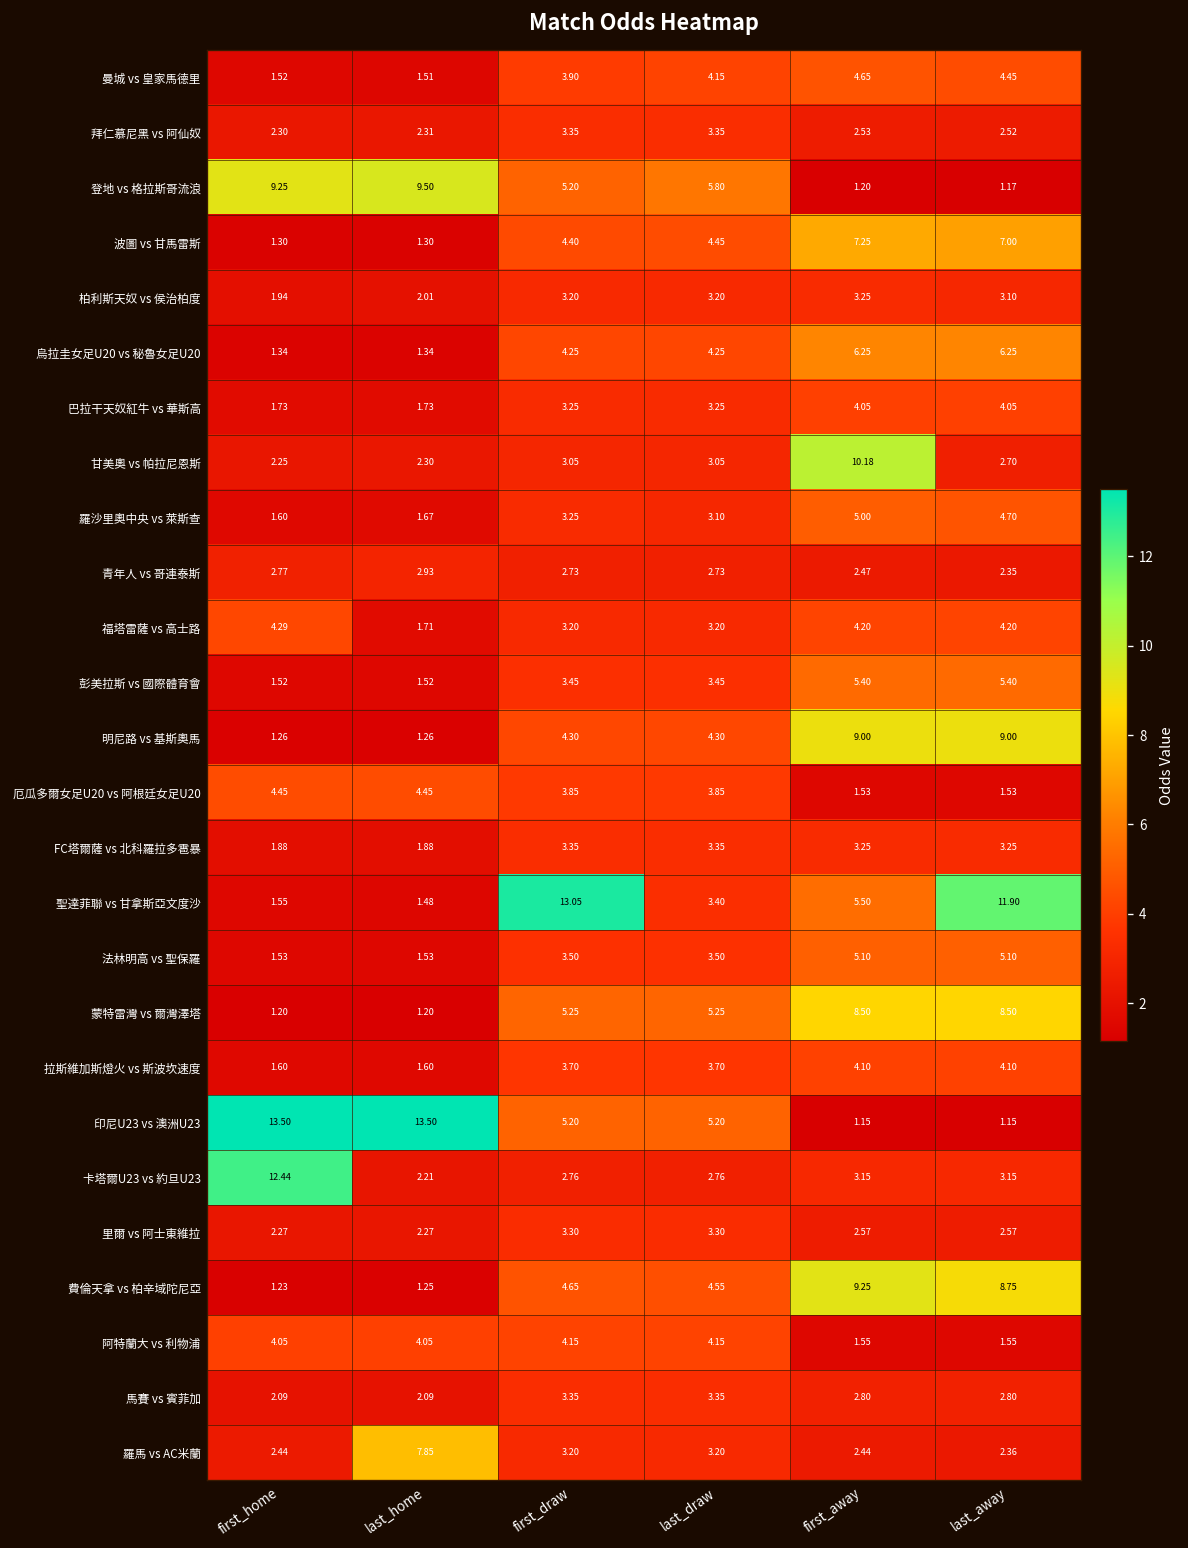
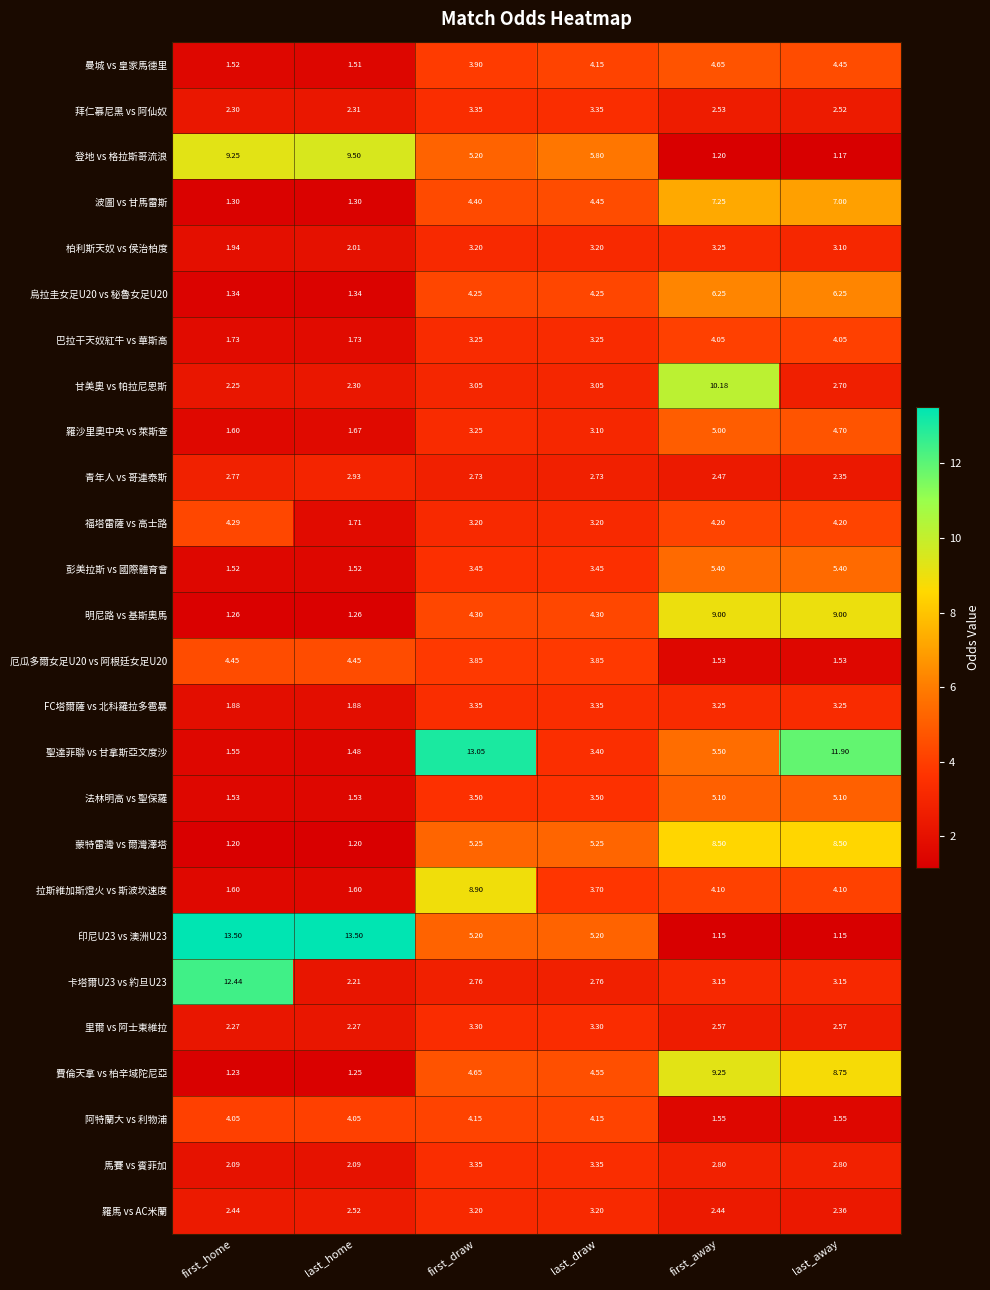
  {
    "曼城 vs 皇家馬德里": {
      "first_home": 1.52,
      "last_home": 1.51,
      "first_draw": 3.90,
      "last_draw": 4.15,
      "first_away": 4.65,
      "last_away": 4.45
    },
    "拜仁慕尼黑 vs 阿仙奴": {
      "first_home": 2.30,
      "last_home": 2.31,
      "first_draw": 3.35,
      "last_draw": 3.35,
      "first_away": 2.53,
      "last_away": 2.52
    },
    "登地 vs 格拉斯哥流浪": {
      "first_home": 9.25,
      "last_home": 9.50,
      "first_draw": 5.20,
      "last_draw": 5.80,
      "first_away": 1.20,
      "last_away": 1.17
    },
    "波圖 vs 甘馬雷斯": {
      "first_home": 1.30,
      "last_home": 1.30,
      "first_draw": 4.40,
      "last_draw": 4.45,
      "first_away": 7.25,
      "last_away": 7.00
    },
    "柏利斯天奴 vs 侯治柏度": {
      "first_home": 1.94,
      "last_home": 2.01,
      "first_draw": 3.20,
      "last_draw": 3.20,
      "first_away": 3.25,
      "last_away": 3.10
    },
    "烏拉圭女足U20 vs 秘魯女足U20": {
      "first_home": 1.34,
      "last_home": 1.34,
      "first_draw": 4.25,
      "last_draw": 4.25,
      "first_away": 6.25,
      "last_away": 6.25
    },
    "巴拉干天奴紅牛 vs 華斯高": {
      "first_home": 1.73,
      "last_home": 1.73,
      "first_draw": 3.25,
      "last_draw": 3.25,
      "first_away": 4.05,
      "last_away": 4.05
    },
    "甘美奧 vs 帕拉尼恩斯": {
      "first_home": 2.25,
      "last_home": 2.30,
      "first_draw": 3.05,
      "last_draw": 3.05,
      "first_away": 10.18,
      "last_away": 2.70
    },
    "羅沙里奧中央 vs 萊斯查": {
      "first_home": 1.60,
      "last_home": 1.67,
      "first_draw": 3.25,
      "last_draw": 3.10,
      "first_away": 5.00,
      "last_away": 4.70
    },
    "青年人 vs 哥連泰斯": {
      "first_home": 2.77,
      "last_home": 2.93,
      "first_draw": 2.73,
      "last_draw": 2.73,
      "first_away": 2.47,
      "last_away": 2.35
    },
    "福塔雷薩 vs 高士路": {
      "first_home": 4.29,
      "last_home": 1.71,
      "first_draw": 3.20,
      "last_draw": 3.20,
      "first_away": 4.20,
      "last_away": 4.20
    },
    "彭美拉斯 vs 國際體育會": {
      "first_home": 1.52,
      "last_home": 1.52,
      "first_draw": 3.45,
      "last_draw": 3.45,
      "first_away": 5.40,
      "last_away": 5.40
    },
    "明尼路 vs 基斯奧馬": {
      "first_home": 1.26,
      "last_home": 1.26,
      "first_draw": 4.30,
      "last_draw": 4.30,
      "first_away": 9.00,
      "last_away": 9.00
    },
    "厄瓜多爾女足U20 vs 阿根廷女足U20": {
      "first_home": 4.45,
      "last_home": 4.45,
      "first_draw": 3.85,
      "last_draw": 3.85,
      "first_away": 1.53,
      "last_away": 1.53
    },
    "FC塔爾薩 vs 北科羅拉多雹暴": {
      "first_home": 1.88,
      "last_home": 1.88,
      "first_draw": 3.35,
      "last_draw": 3.35,
      "first_away": 3.25,
      "last_away": 3.25
    },
    "聖達菲聯 vs 甘拿斯亞文度沙": {
      "first_home": 1.55,
      "last_home": 1.48,
      "first_draw": 13.05,
      "last_draw": 3.40,
      "first_away": 5.50,
      "last_away": 11.90
    },
    "法林明高 vs 聖保羅": {
      "first_home": 1.53,
      "last_home": 1.53,
      "first_draw": 3.50,
      "last_draw": 3.50,
      "first_away": 5.10,
      "last_away": 5.10
    },
    "蒙特雷灣 vs 爾灣澤塔": {
      "first_home": 1.20,
      "last_home": 1.20,
      "first_draw": 5.25,
      "last_draw": 5.25,
      "first_away": 8.50,
      "last_away": 8.50
    },
    "拉斯維加斯燈火 vs 斯波坎速度": {
      "first_home": 1.60,
      "last_home": 1.60,
-     "first_draw": 3.70,
+     "first_draw": 8.90,
      "last_draw": 3.70,
      "first_away": 4.10,
      "last_away": 4.10
    },
    "印尼U23 vs 澳洲U23": {
      "first_home": 13.50,
      "last_home": 13.50,
      "first_draw": 5.20,
      "last_draw": 5.20,
      "first_away": 1.15,
      "last_away": 1.15
    },
    "卡塔爾U23 vs 約旦U23": {
      "first_home": 12.44,
      "last_home": 2.21,
      "first_draw": 2.76,
      "last_draw": 2.76,
      "first_away": 3.15,
      "last_away": 3.15
    },
    "里爾 vs 阿士東維拉": {
      "first_home": 2.27,
      "last_home": 2.27,
      "first_draw": 3.30,
      "last_draw": 3.30,
      "first_away": 2.57,
      "last_away": 2.57
    },
    "費倫天拿 vs 柏辛域陀尼亞": {
      "first_home": 1.23,
      "last_home": 1.25,
      "first_draw": 4.65,
      "last_draw": 4.55,
      "first_away": 9.25,
      "last_away": 8.75
    },
    "阿特蘭大 vs 利物浦": {
      "first_home": 4.05,
      "last_home": 4.05,
      "first_draw": 4.15,
      "last_draw": 4.15,
      "first_away": 1.55,
      "last_away": 1.55
    },
    "馬賽 vs 賓菲加": {
      "first_home": 2.09,
      "last_home": 2.09,
      "first_draw": 3.35,
      "last_draw": 3.35,
      "first_away": 2.80,
      "last_away": 2.80
    },
    "羅馬 vs AC米蘭": {
      "first_home": 2.44,
-     "last_home": 7.85,
+     "last_home": 2.52,
      "first_draw": 3.20,
      "last_draw": 3.20,
      "first_away": 2.44,
      "last_away": 2.36
    }
  }
